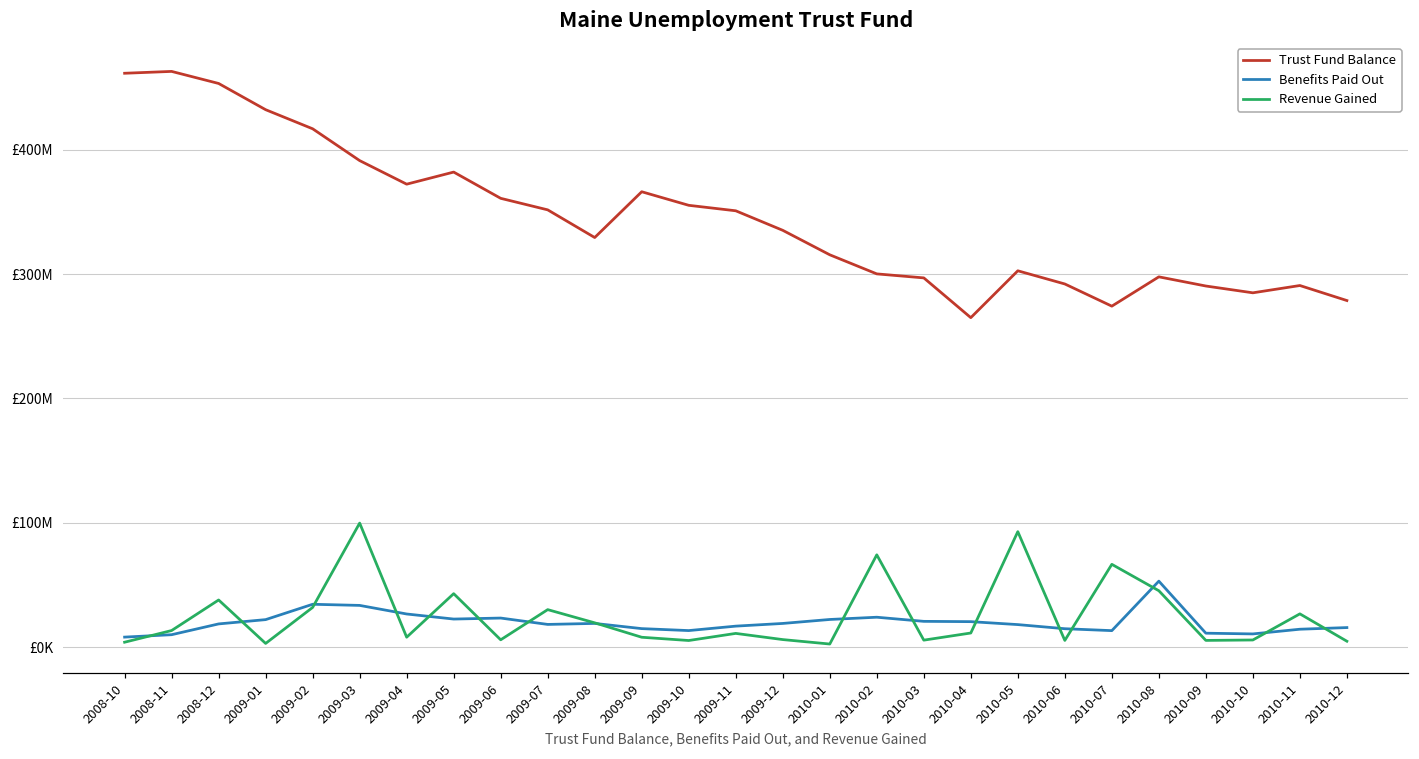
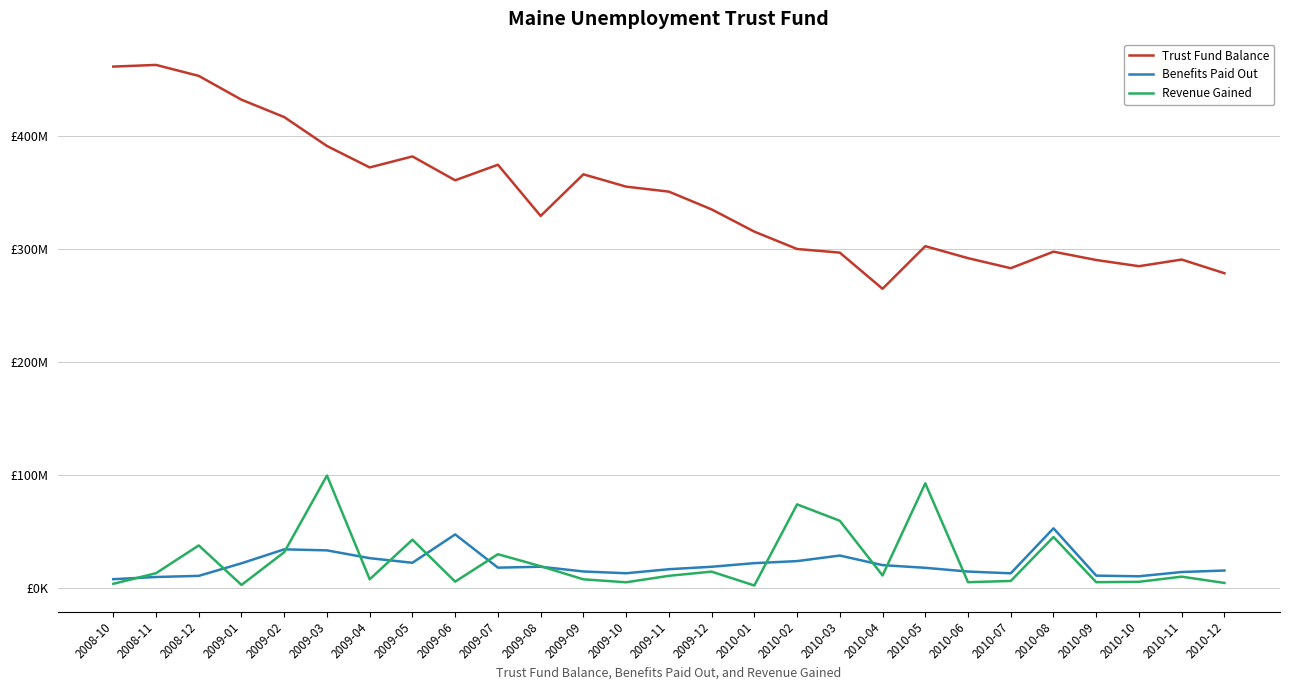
  {
    "Trust Fund Balance": {
      "2008-10": "£461000000",
      "2008-11": "£463000000",
      "2008-12": "£453000000",
      "2009-01": "£432000000",
      "2009-02": "£417000000",
      "2009-03": "£391000000",
      "2009-04": "£372000000",
      "2009-05": "£382000000",
      "2009-06": "£361000000",
-     "2009-07": "£352000000",
+     "2009-07": "£375000000",
      "2009-08": "£329000000",
      "2009-09": "£366000000",
      "2009-10": "£355000000",
      "2009-11": "£351000000",
      "2009-12": "£335000000",
      "2010-01": "£315000000",
      "2010-02": "£300000000",
      "2010-03": "£297000000",
      "2010-04": "£265000000",
      "2010-05": "£303000000",
      "2010-06": "£292000000",
-     "2010-07": "£274000000",
+     "2010-07": "£283000000",
      "2010-08": "£298000000",
      "2010-09": "£290000000",
      "2010-10": "£285000000",
      "2010-11": "£291000000",
      "2010-12": "£279000000"
    },
    "Benefits Paid Out": {
      "2008-10": "£8000000",
      "2008-11": "£10000000",
-     "2008-12": "£19000000",
+     "2008-12": "£11000000",
      "2009-01": "£22000000",
      "2009-02": "£35000000",
      "2009-03": "£34000000",
      "2009-04": "£27000000",
      "2009-05": "£23000000",
-     "2009-06": "£23000000",
+     "2009-06": "£48000000",
      "2009-07": "£18000000",
      "2009-09": "£15000000",
      "2009-10": "£13000000",
      "2009-11": "£17000000",
      "2009-12": "£19000000",
      "2010-01": "£22000000",
      "2010-02": "£24000000",
-     "2010-03": "£21000000",
+     "2010-03": "£29000000",
      "2010-04": "£21000000",
      "2010-05": "£18000000",
      "2010-06": "£15000000",
      "2010-07": "£13000000",
      "2010-08": "£53000000",
      "2010-09": "£11000000",
      "2010-10": "£11000000",
      "2010-11": "£14000000",
      "2010-12": "£16000000"
    },
    "Revenue Gained": {
      "2008-10": "£4000000",
      "2008-11": "£13000000",
      "2008-12": "£38000000",
      "2009-01": "£3000000",
      "2009-02": "£32000000",
      "2009-03": "£100000000",
      "2009-04": "£8000000",
      "2009-05": "£43000000",
      "2009-06": "£6000000",
      "2009-07": "£30000000",
      "2009-09": "£8000000",
      "2009-10": "£5000000",
      "2009-11": "£11000000",
-     "2009-12": "£6000000",
+     "2009-12": "£15000000",
      "2010-01": "£3000000",
      "2010-02": "£74000000",
-     "2010-03": "£6000000",
+     "2010-03": "£60000000",
      "2010-04": "£11000000",
      "2010-05": "£93000000",
      "2010-06": "£5000000",
-     "2010-07": "£67000000",
+     "2010-07": "£7000000",
      "2010-08": "£45000000",
      "2010-09": "£5000000",
      "2010-10": "£6000000",
-     "2010-11": "£27000000",
+     "2010-11": "£10000000",
      "2010-12": "£5000000"
    }
  }
